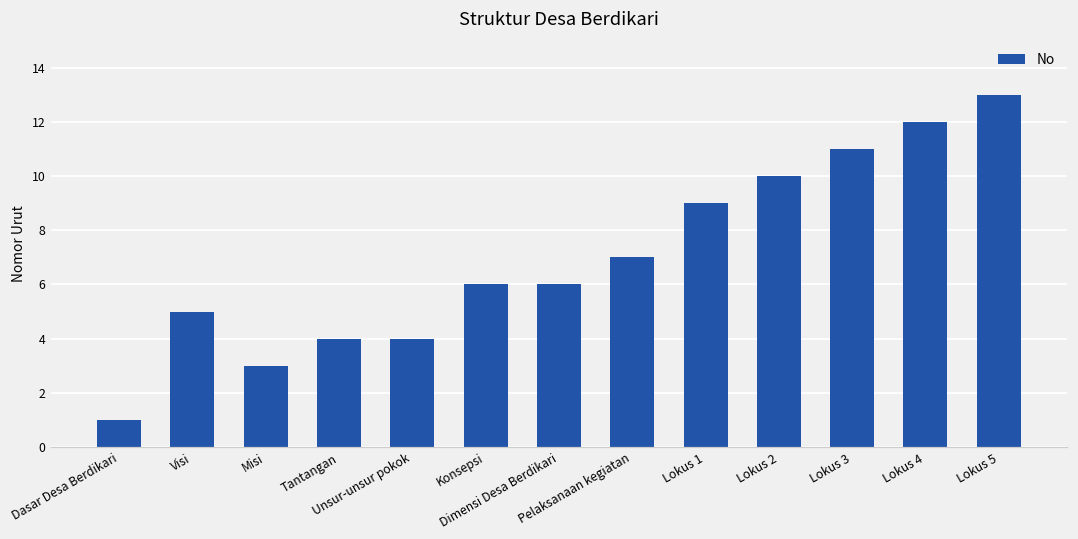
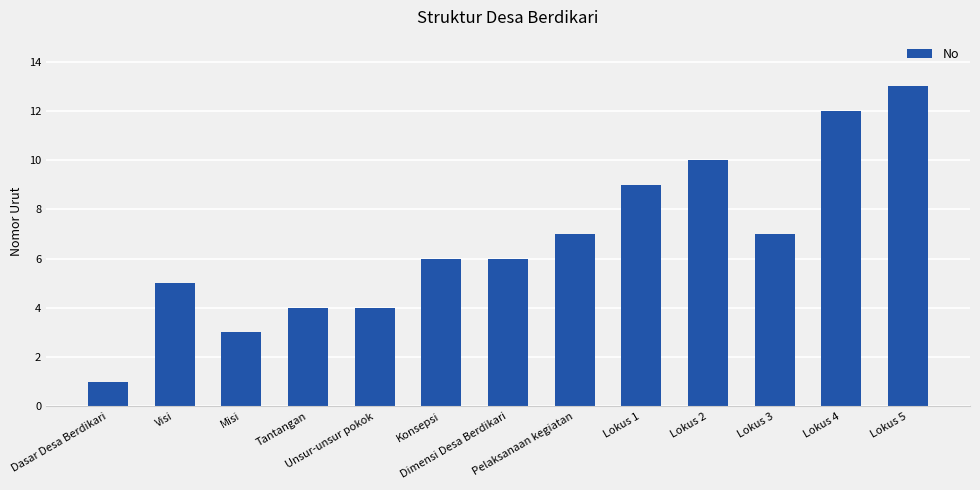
  {
    "Dasar Desa Berdikari": 1,
    "Visi": 5,
    "Misi": 3,
    "Tantangan": 4,
    "Unsur-unsur pokok": 4,
    "Konsepsi": 6,
    "Dimensi Desa Berdikari": 6,
    "Pelaksanaan kegiatan": 7,
    "Lokus 1": 9,
    "Lokus 2": 10,
-   "Lokus 3": 11,
+   "Lokus 3": 7,
    "Lokus 4": 12,
    "Lokus 5": 13
  }
